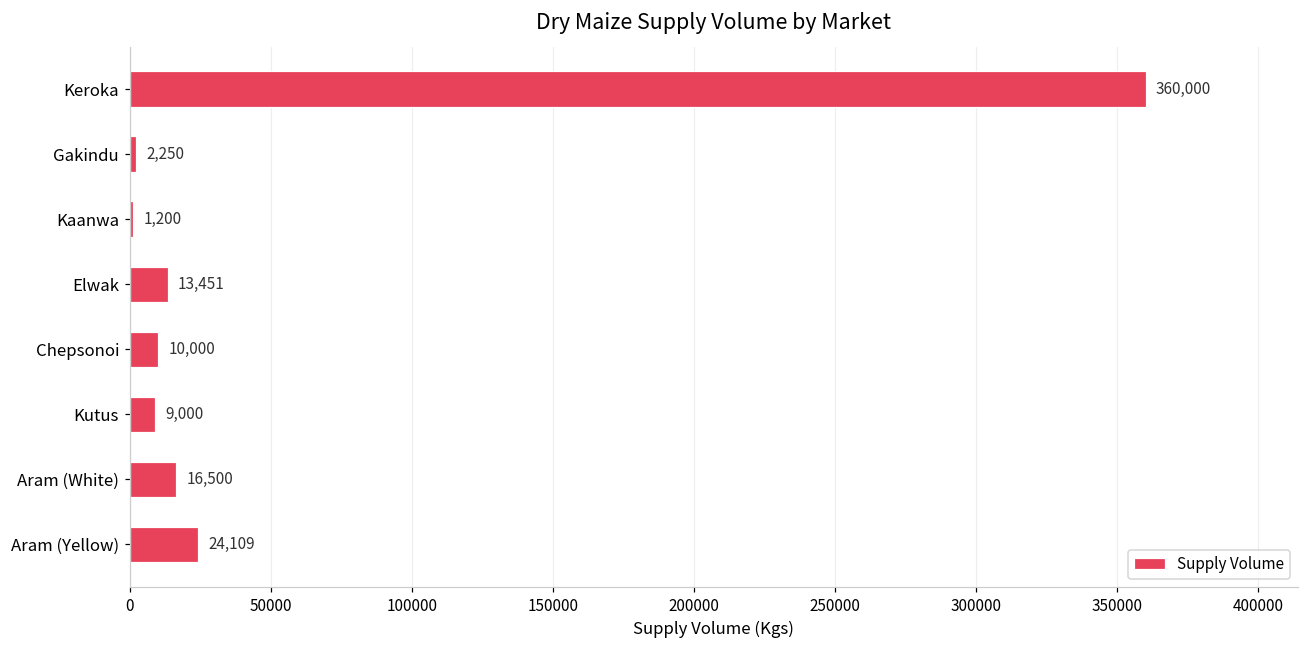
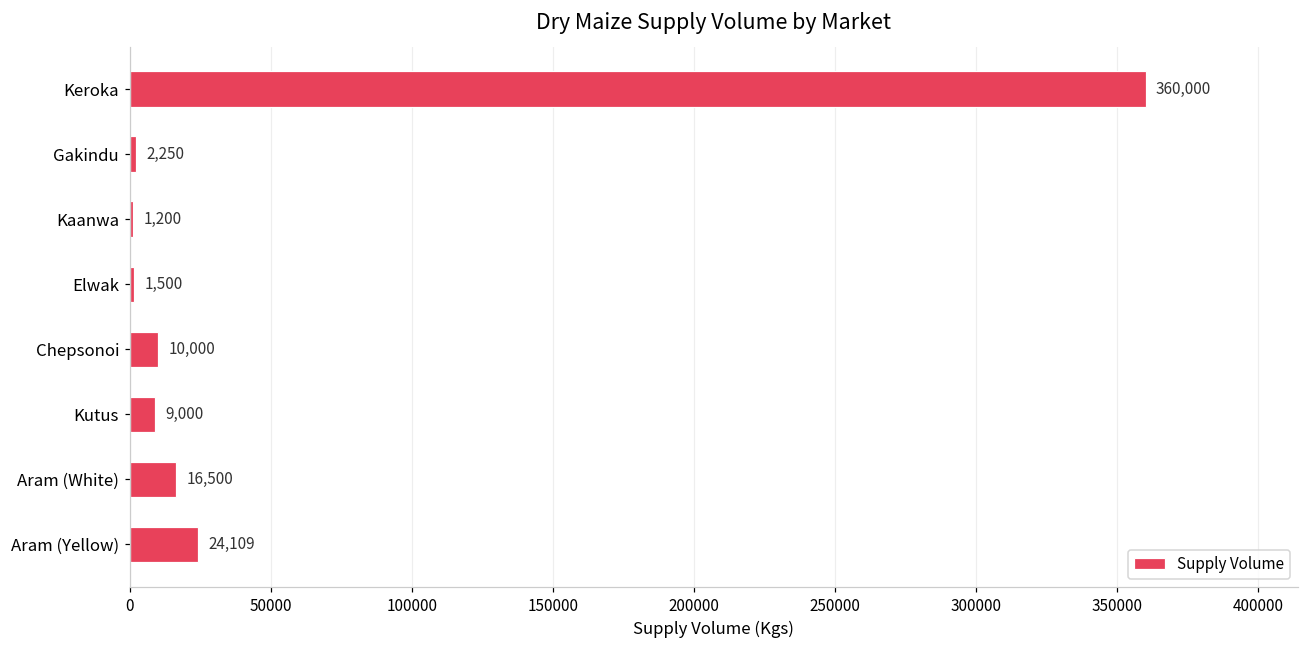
  {
    "Keroka": "360,000",
    "Gakindu": "2,250",
    "Kaanwa": "1,200",
-   "Elwak": "13,451",
+   "Elwak": "1,500",
    "Chepsonoi": "10,000",
    "Kutus": "9,000",
    "Aram (White)": "16,500",
    "Aram (Yellow)": "24,109"
  }
